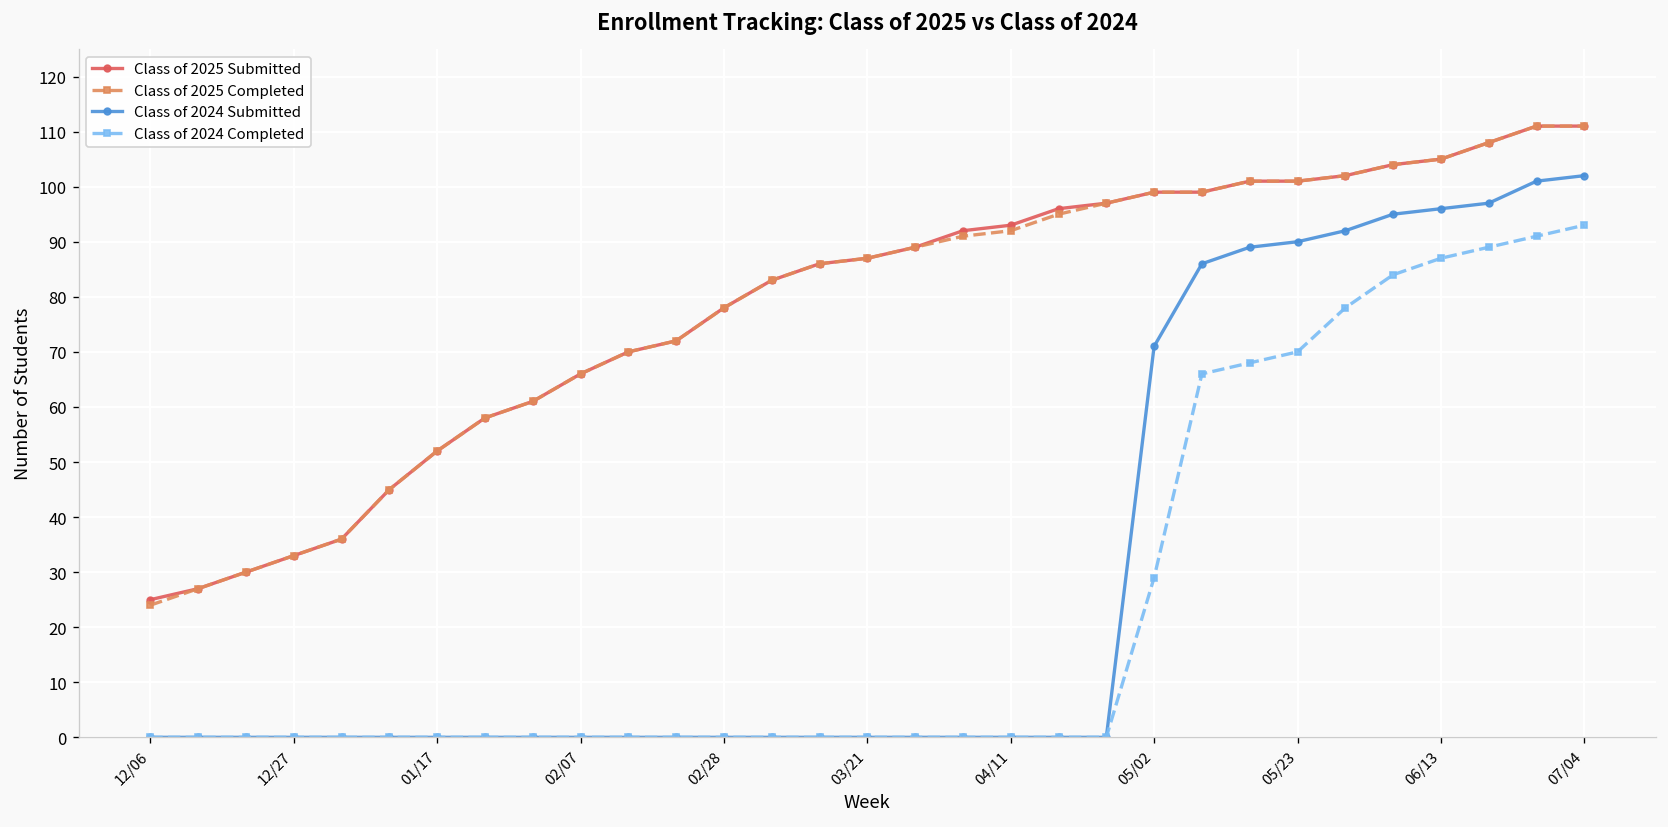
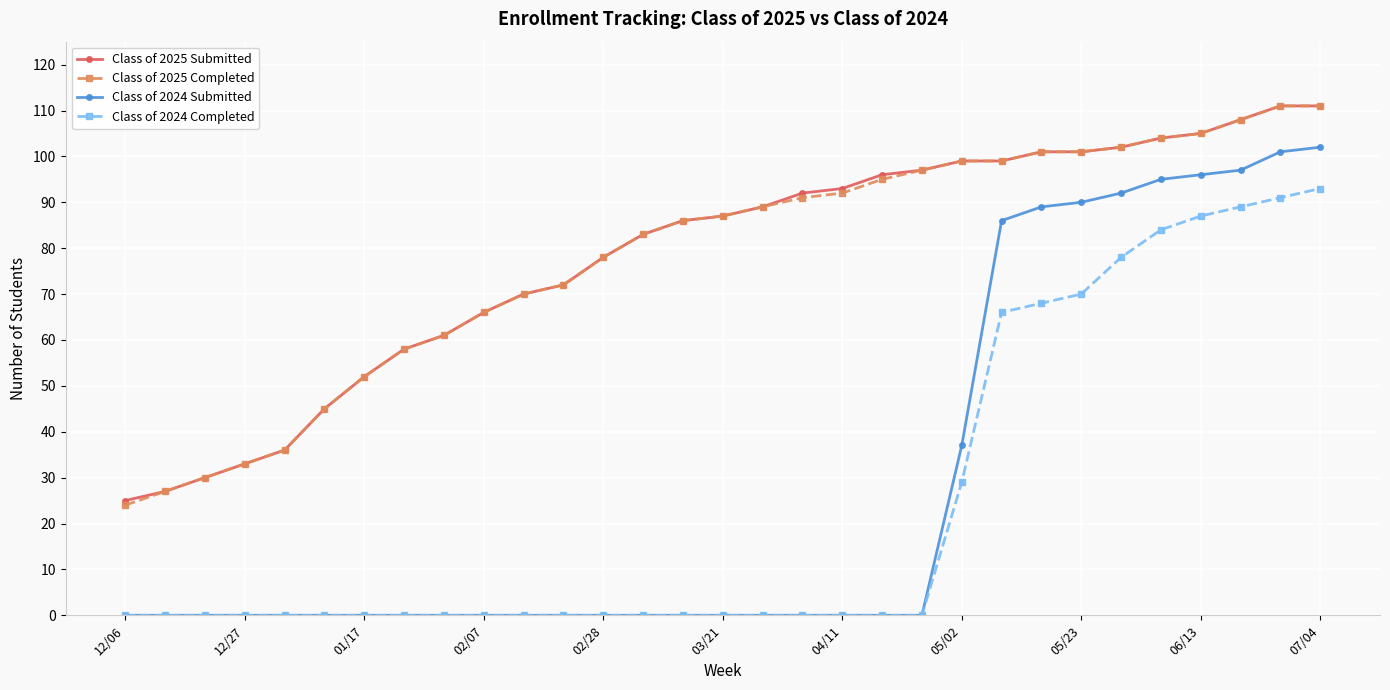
  {
    "Class of 2024 Submitted": {
-     "05/02": 71,
+     "05/02": 37,
      "05/23": 90,
      "06/13": 96,
      "07/04": 102
    },
    "Class of 2024 Completed": {
      "05/02": 29,
      "05/23": 70,
      "06/13": 87,
      "07/04": 93
    }
  }
